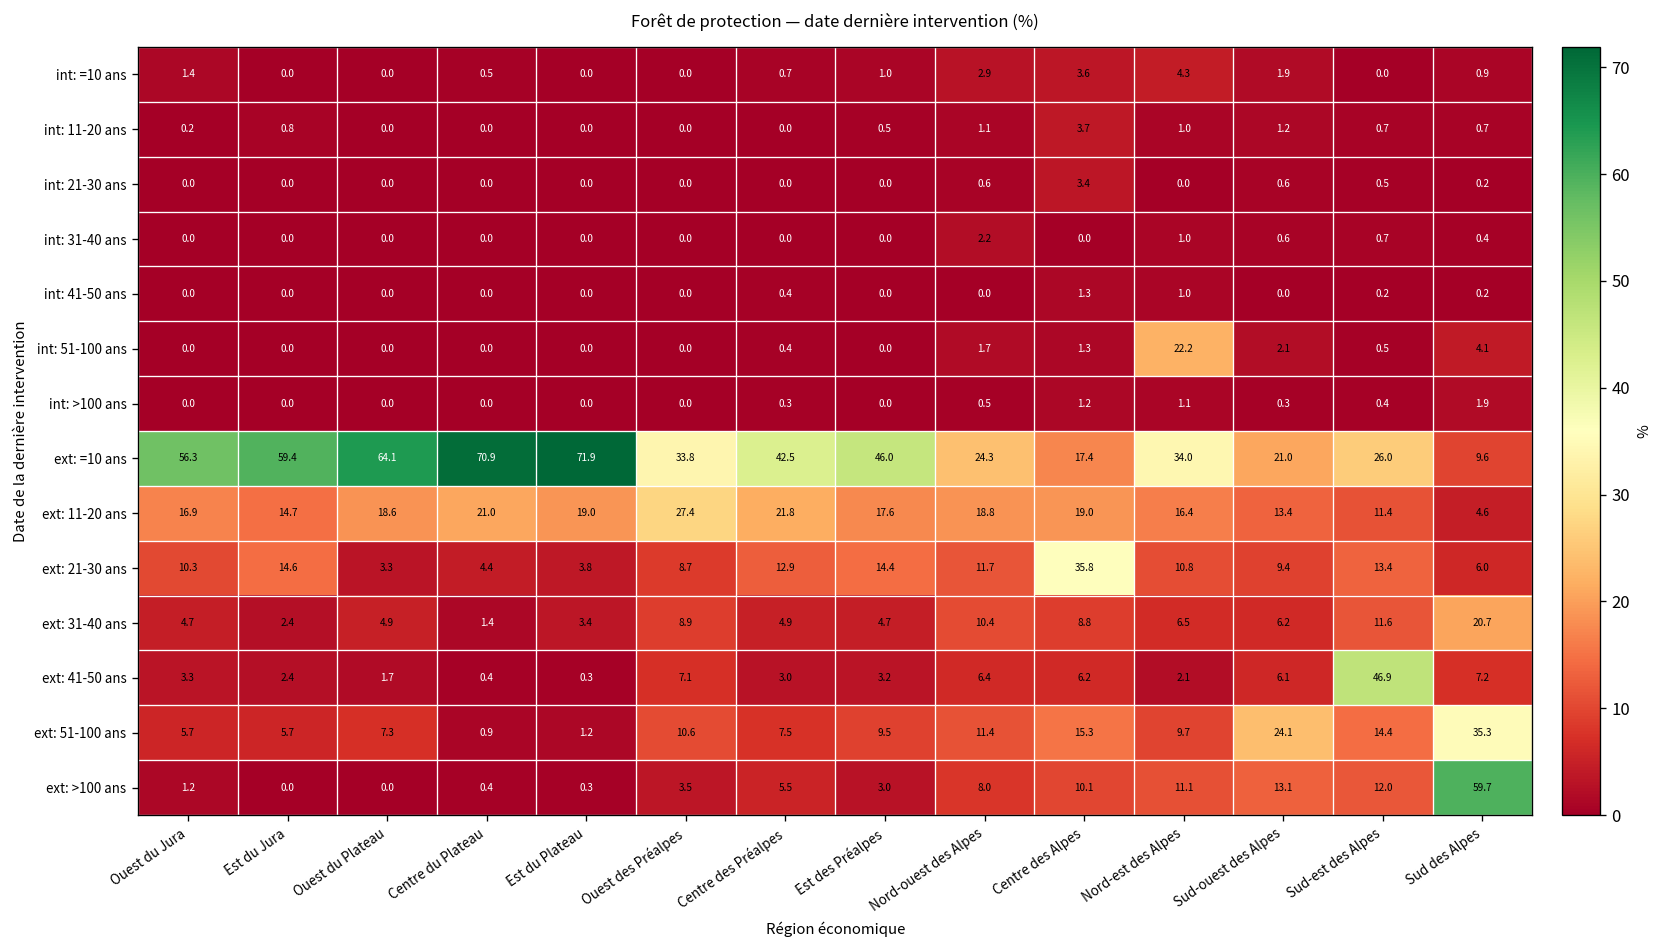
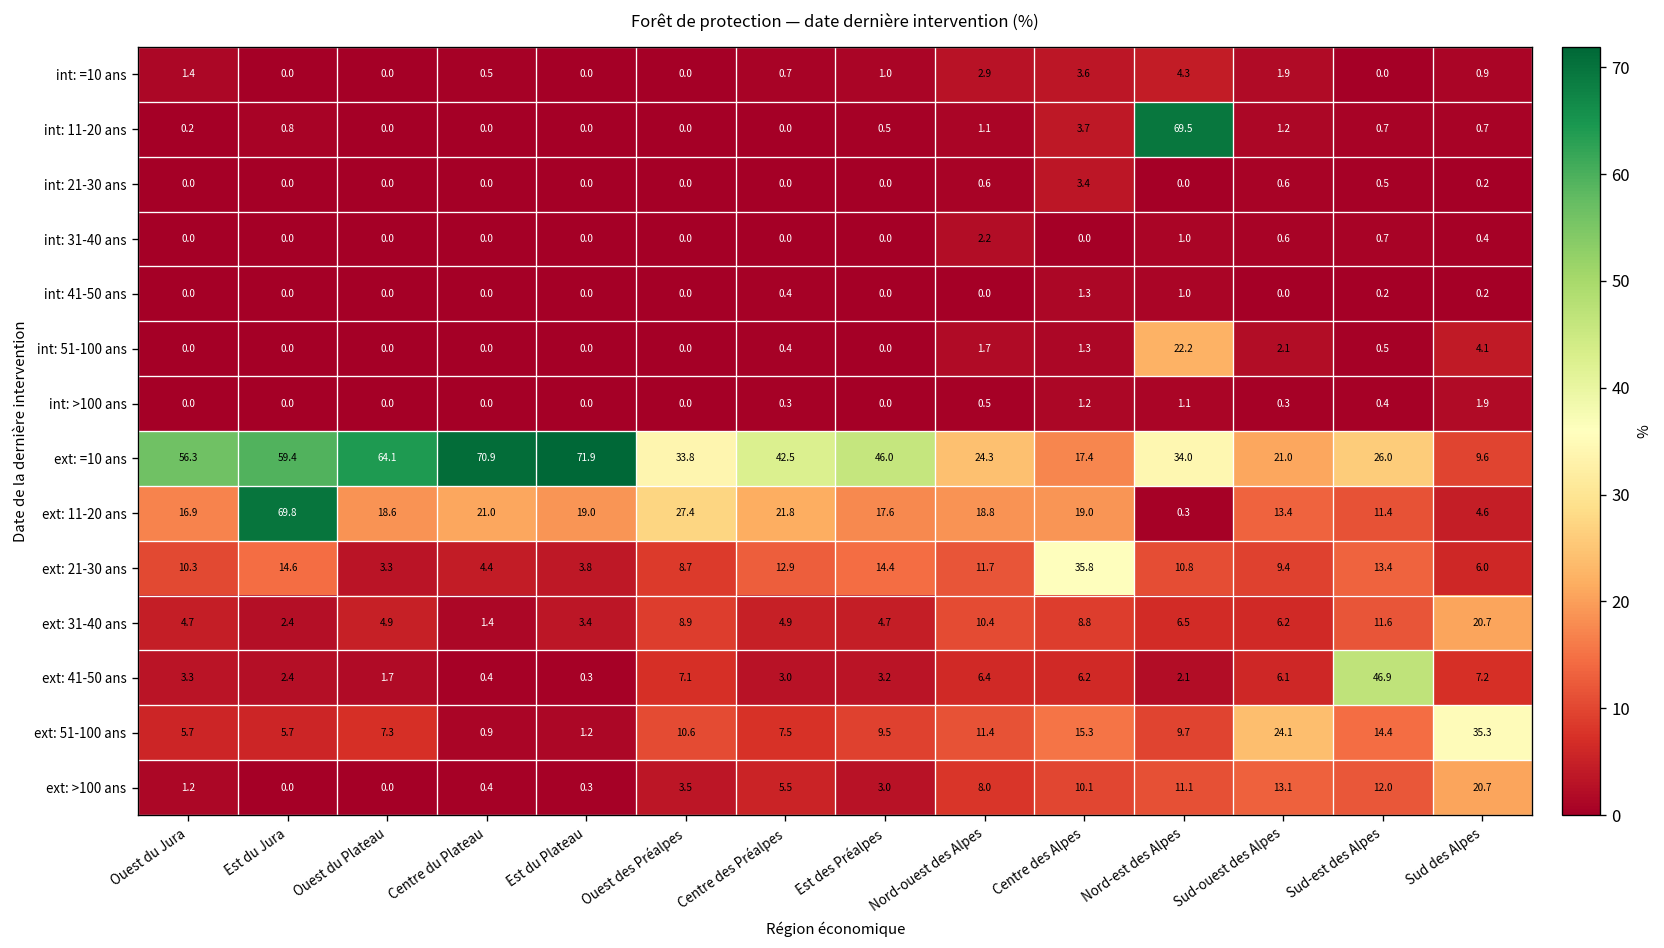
  {
    "int: =10 ans": {
      "Ouest du Jura": 1.4,
      "Est du Jura": 0.0,
      "Ouest du Plateau": 0.0,
      "Centre du Plateau": 0.5,
      "Est du Plateau": 0.0,
      "Ouest des Préalpes": 0.0,
      "Centre des Préalpes": 0.7,
      "Est des Préalpes": 1.0,
      "Nord-ouest des Alpes": 2.9,
      "Centre des Alpes": 3.6,
      "Nord-est des Alpes": 4.3,
      "Sud-ouest des Alpes": 1.9,
      "Sud-est des Alpes": 0.0,
      "Sud des Alpes": 0.9
    },
    "int: 11-20 ans": {
      "Ouest du Jura": 0.2,
      "Est du Jura": 0.8,
      "Ouest du Plateau": 0.0,
      "Centre du Plateau": 0.0,
      "Est du Plateau": 0.0,
      "Ouest des Préalpes": 0.0,
      "Centre des Préalpes": 0.0,
      "Est des Préalpes": 0.5,
      "Nord-ouest des Alpes": 1.1,
      "Centre des Alpes": 3.7,
-     "Nord-est des Alpes": 1.0,
+     "Nord-est des Alpes": 69.5,
      "Sud-ouest des Alpes": 1.2,
      "Sud-est des Alpes": 0.7,
      "Sud des Alpes": 0.7
    },
    "int: 21-30 ans": {
      "Ouest du Jura": 0.0,
      "Est du Jura": 0.0,
      "Ouest du Plateau": 0.0,
      "Centre du Plateau": 0.0,
      "Est du Plateau": 0.0,
      "Ouest des Préalpes": 0.0,
      "Centre des Préalpes": 0.0,
      "Est des Préalpes": 0.0,
      "Nord-ouest des Alpes": 0.6,
      "Centre des Alpes": 3.4,
      "Nord-est des Alpes": 0.0,
      "Sud-ouest des Alpes": 0.6,
      "Sud-est des Alpes": 0.5,
      "Sud des Alpes": 0.2
    },
    "int: 31-40 ans": {
      "Ouest du Jura": 0.0,
      "Est du Jura": 0.0,
      "Ouest du Plateau": 0.0,
      "Centre du Plateau": 0.0,
      "Est du Plateau": 0.0,
      "Ouest des Préalpes": 0.0,
      "Centre des Préalpes": 0.0,
      "Est des Préalpes": 0.0,
      "Nord-ouest des Alpes": 2.2,
      "Centre des Alpes": 0.0,
      "Nord-est des Alpes": 1.0,
      "Sud-ouest des Alpes": 0.6,
      "Sud-est des Alpes": 0.7,
      "Sud des Alpes": 0.4
    },
    "int: 41-50 ans": {
      "Ouest du Jura": 0.0,
      "Est du Jura": 0.0,
      "Ouest du Plateau": 0.0,
      "Centre du Plateau": 0.0,
      "Est du Plateau": 0.0,
      "Ouest des Préalpes": 0.0,
      "Centre des Préalpes": 0.4,
      "Est des Préalpes": 0.0,
      "Nord-ouest des Alpes": 0.0,
      "Centre des Alpes": 1.3,
      "Nord-est des Alpes": 1.0,
      "Sud-ouest des Alpes": 0.0,
      "Sud-est des Alpes": 0.2,
      "Sud des Alpes": 0.2
    },
    "int: 51-100 ans": {
      "Ouest du Jura": 0.0,
      "Est du Jura": 0.0,
      "Ouest du Plateau": 0.0,
      "Centre du Plateau": 0.0,
      "Est du Plateau": 0.0,
      "Ouest des Préalpes": 0.0,
      "Centre des Préalpes": 0.4,
      "Est des Préalpes": 0.0,
      "Nord-ouest des Alpes": 1.7,
      "Centre des Alpes": 1.3,
      "Nord-est des Alpes": 22.2,
      "Sud-ouest des Alpes": 2.1,
      "Sud-est des Alpes": 0.5,
      "Sud des Alpes": 4.1
    },
    "int: >100 ans": {
      "Ouest du Jura": 0.0,
      "Est du Jura": 0.0,
      "Ouest du Plateau": 0.0,
      "Centre du Plateau": 0.0,
      "Est du Plateau": 0.0,
      "Ouest des Préalpes": 0.0,
      "Centre des Préalpes": 0.3,
      "Est des Préalpes": 0.0,
      "Nord-ouest des Alpes": 0.5,
      "Centre des Alpes": 1.2,
      "Nord-est des Alpes": 1.1,
      "Sud-ouest des Alpes": 0.3,
      "Sud-est des Alpes": 0.4,
      "Sud des Alpes": 1.9
    },
    "ext: =10 ans": {
      "Ouest du Jura": 56.3,
      "Est du Jura": 59.4,
      "Ouest du Plateau": 64.1,
      "Centre du Plateau": 70.9,
      "Est du Plateau": 71.9,
      "Ouest des Préalpes": 33.8,
      "Centre des Préalpes": 42.5,
      "Est des Préalpes": 46.0,
      "Nord-ouest des Alpes": 24.3,
      "Centre des Alpes": 17.4,
      "Nord-est des Alpes": 34.0,
      "Sud-ouest des Alpes": 21.0,
      "Sud-est des Alpes": 26.0,
      "Sud des Alpes": 9.6
    },
    "ext: 11-20 ans": {
      "Ouest du Jura": 16.9,
-     "Est du Jura": 14.7,
+     "Est du Jura": 69.8,
      "Ouest du Plateau": 18.6,
      "Centre du Plateau": 21.0,
      "Est du Plateau": 19.0,
      "Ouest des Préalpes": 27.4,
      "Centre des Préalpes": 21.8,
      "Est des Préalpes": 17.6,
      "Nord-ouest des Alpes": 18.8,
      "Centre des Alpes": 19.0,
-     "Nord-est des Alpes": 16.4,
+     "Nord-est des Alpes": 0.3,
      "Sud-ouest des Alpes": 13.4,
      "Sud-est des Alpes": 11.4,
      "Sud des Alpes": 4.6
    },
    "ext: 21-30 ans": {
      "Ouest du Jura": 10.3,
      "Est du Jura": 14.6,
      "Ouest du Plateau": 3.3,
      "Centre du Plateau": 4.4,
      "Est du Plateau": 3.8,
      "Ouest des Préalpes": 8.7,
      "Centre des Préalpes": 12.9,
      "Est des Préalpes": 14.4,
      "Nord-ouest des Alpes": 11.7,
      "Centre des Alpes": 35.8,
      "Nord-est des Alpes": 10.8,
      "Sud-ouest des Alpes": 9.4,
      "Sud-est des Alpes": 13.4,
      "Sud des Alpes": 6.0
    },
    "ext: 31-40 ans": {
      "Ouest du Jura": 4.7,
      "Est du Jura": 2.4,
      "Ouest du Plateau": 4.9,
      "Centre du Plateau": 1.4,
      "Est du Plateau": 3.4,
      "Ouest des Préalpes": 8.9,
      "Centre des Préalpes": 4.9,
      "Est des Préalpes": 4.7,
      "Nord-ouest des Alpes": 10.4,
      "Centre des Alpes": 8.8,
      "Nord-est des Alpes": 6.5,
      "Sud-ouest des Alpes": 6.2,
      "Sud-est des Alpes": 11.6,
      "Sud des Alpes": 20.7
    },
    "ext: 41-50 ans": {
      "Ouest du Jura": 3.3,
      "Est du Jura": 2.4,
      "Ouest du Plateau": 1.7,
      "Centre du Plateau": 0.4,
      "Est du Plateau": 0.3,
      "Ouest des Préalpes": 7.1,
      "Centre des Préalpes": 3.0,
      "Est des Préalpes": 3.2,
      "Nord-ouest des Alpes": 6.4,
      "Centre des Alpes": 6.2,
      "Nord-est des Alpes": 2.1,
      "Sud-ouest des Alpes": 6.1,
      "Sud-est des Alpes": 46.9,
      "Sud des Alpes": 7.2
    },
    "ext: 51-100 ans": {
      "Ouest du Jura": 5.7,
      "Est du Jura": 5.7,
      "Ouest du Plateau": 7.3,
      "Centre du Plateau": 0.9,
      "Est du Plateau": 1.2,
      "Ouest des Préalpes": 10.6,
      "Centre des Préalpes": 7.5,
      "Est des Préalpes": 9.5,
      "Nord-ouest des Alpes": 11.4,
      "Centre des Alpes": 15.3,
      "Nord-est des Alpes": 9.7,
      "Sud-ouest des Alpes": 24.1,
      "Sud-est des Alpes": 14.4,
      "Sud des Alpes": 35.3
    },
    "ext: >100 ans": {
      "Ouest du Jura": 1.2,
      "Est du Jura": 0.0,
      "Ouest du Plateau": 0.0,
      "Centre du Plateau": 0.4,
      "Est du Plateau": 0.3,
      "Ouest des Préalpes": 3.5,
      "Centre des Préalpes": 5.5,
      "Est des Préalpes": 3.0,
      "Nord-ouest des Alpes": 8.0,
      "Centre des Alpes": 10.1,
      "Nord-est des Alpes": 11.1,
      "Sud-ouest des Alpes": 13.1,
      "Sud-est des Alpes": 12.0,
-     "Sud des Alpes": 59.7
+     "Sud des Alpes": 20.7
    }
  }
